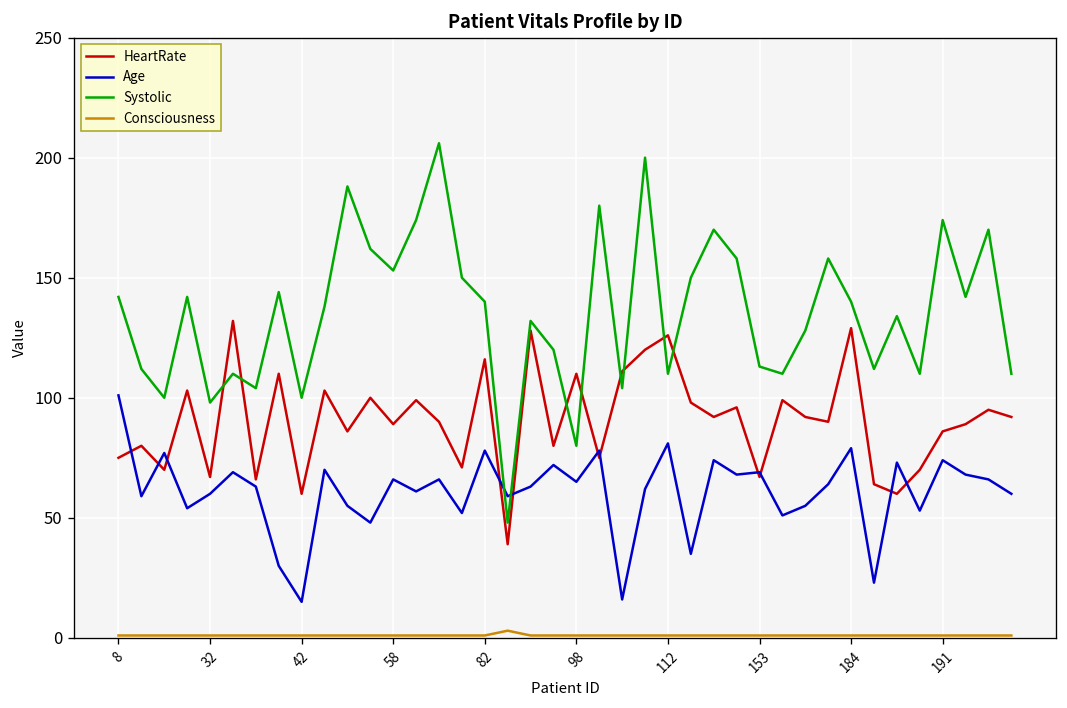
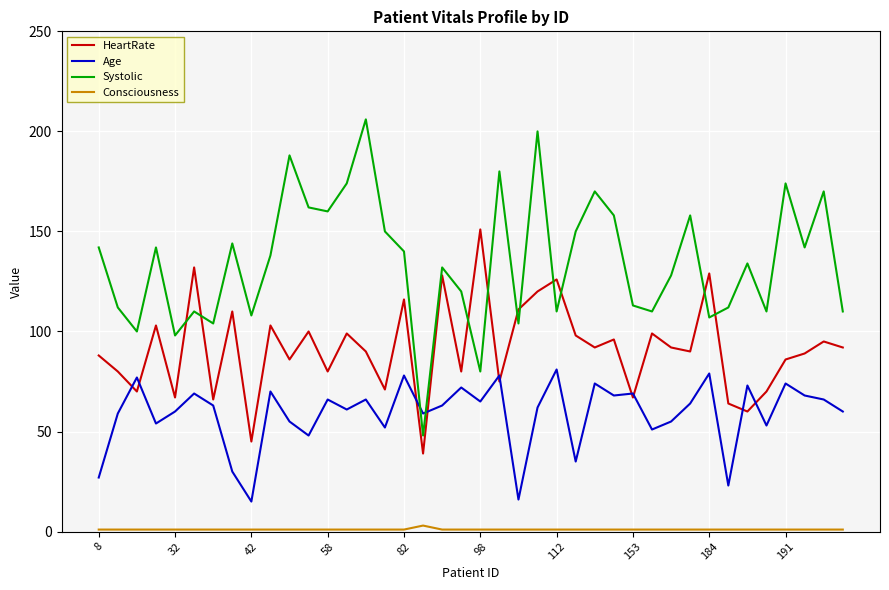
  {
    "HeartRate": {
-     "8": 75,
+     "8": 88,
      "32": 67,
-     "42": 60,
-     "58": 89,
+     "42": 45,
+     "58": 80,
      "82": 116,
-     "98": 110,
+     "98": 151,
      "112": 126,
      "153": 67,
      "184": 129,
      "191": 86
    },
    "Age": {
-     "8": 101,
+     "8": 27,
      "32": 60,
      "42": 15,
      "58": 66,
      "82": 78,
      "98": 65,
      "112": 81,
      "153": 69,
      "184": 79,
      "191": 74
    },
    "Systolic": {
      "8": 142,
      "32": 98,
-     "42": 100,
-     "58": 153,
+     "42": 108,
+     "58": 160,
      "82": 140,
      "98": 80,
      "112": 110,
      "153": 113,
-     "184": 140,
+     "184": 107,
      "191": 174
    },
    "Consciousness": {
      "8": 1,
      "32": 1,
      "42": 1,
      "58": 1,
      "82": 1,
      "98": 1,
      "112": 1,
      "153": 1,
      "184": 1,
      "191": 1
    }
  }
